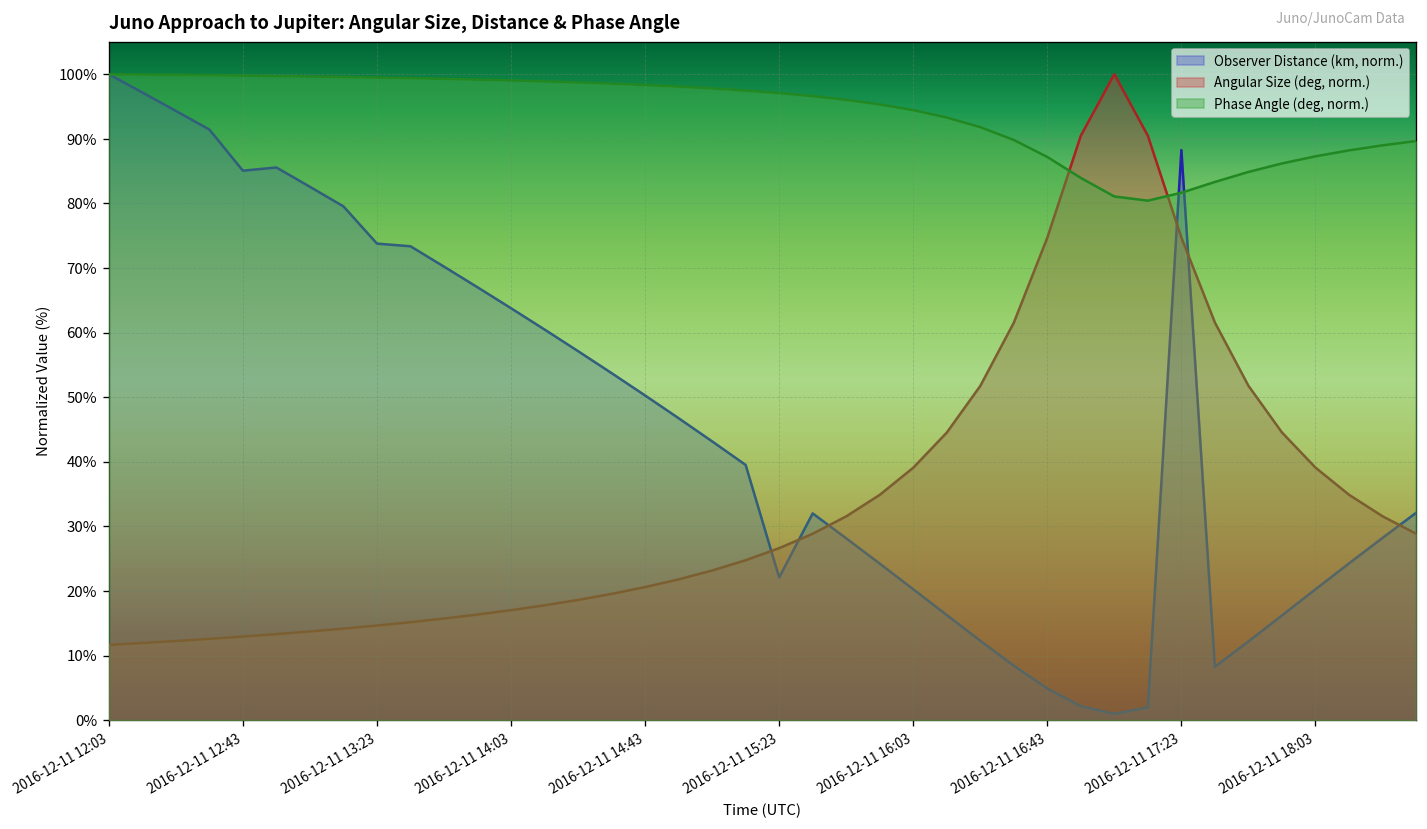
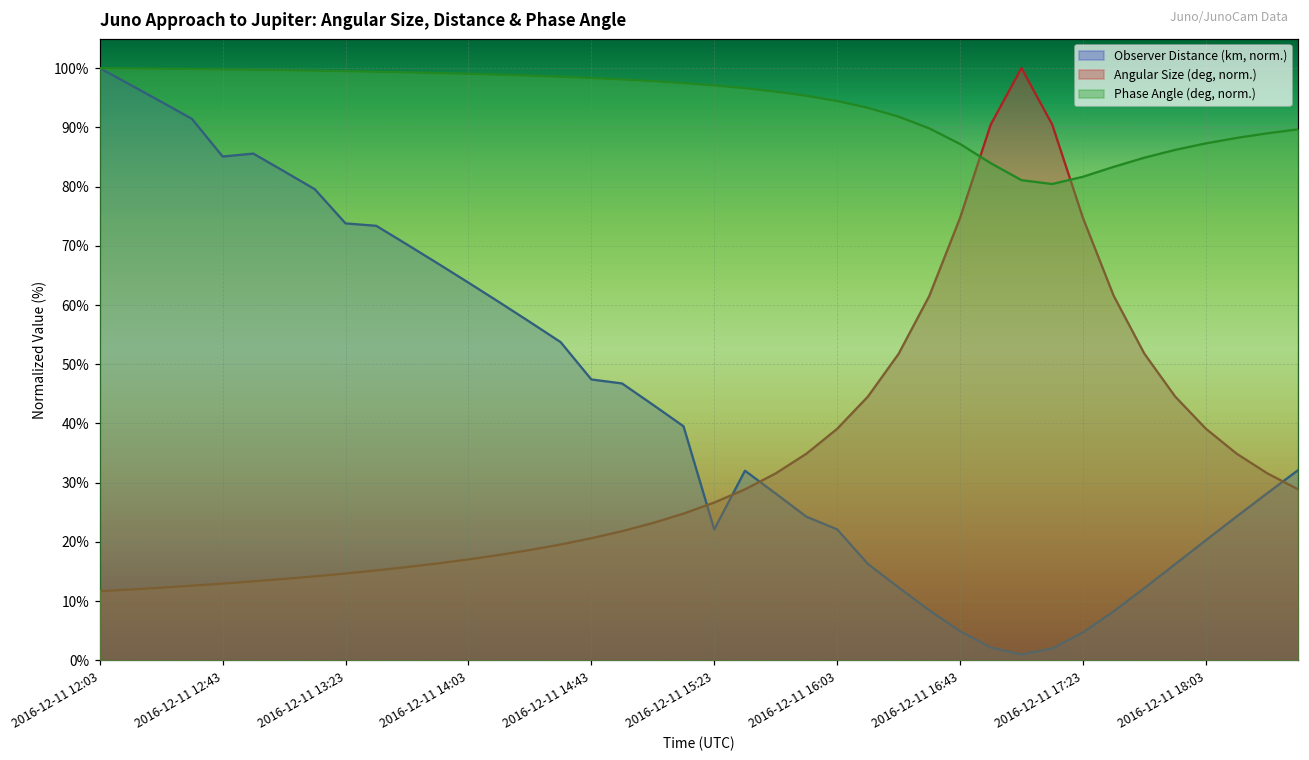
  {
    "Observer Distance (km, norm.)": {
      "2016-12-11 12:43": "85%",
      "2016-12-11 13:23": "74%",
      "2016-12-11 14:03": "64%",
-     "2016-12-11 14:43": "50%",
+     "2016-12-11 14:43": "47%",
      "2016-12-11 15:23": "22%",
-     "2016-12-11 16:03": "20%",
+     "2016-12-11 16:03": "22%",
      "2016-12-11 16:43": "5%",
-     "2016-12-11 17:23": "88%",
+     "2016-12-11 17:23": "5%",
      "2016-12-11 18:03": "20%"
    },
    "Angular Size (deg, norm.)": {
      "2016-12-11 12:03": "12%",
      "2016-12-11 12:43": "13%",
      "2016-12-11 13:23": "15%",
      "2016-12-11 14:03": "17%",
      "2016-12-11 14:43": "21%",
      "2016-12-11 15:23": "27%",
      "2016-12-11 16:03": "39%",
      "2016-12-11 16:43": "75%",
      "2016-12-11 17:23": "75%",
      "2016-12-11 18:03": "39%"
    },
    "Phase Angle (deg, norm.)": {
      "2016-12-11 12:43": "100%",
      "2016-12-11 13:23": "99%",
      "2016-12-11 14:03": "99%",
      "2016-12-11 14:43": "98%",
      "2016-12-11 15:23": "97%",
      "2016-12-11 16:03": "94%",
      "2016-12-11 16:43": "87%",
      "2016-12-11 17:23": "82%",
      "2016-12-11 18:03": "87%"
    }
  }
